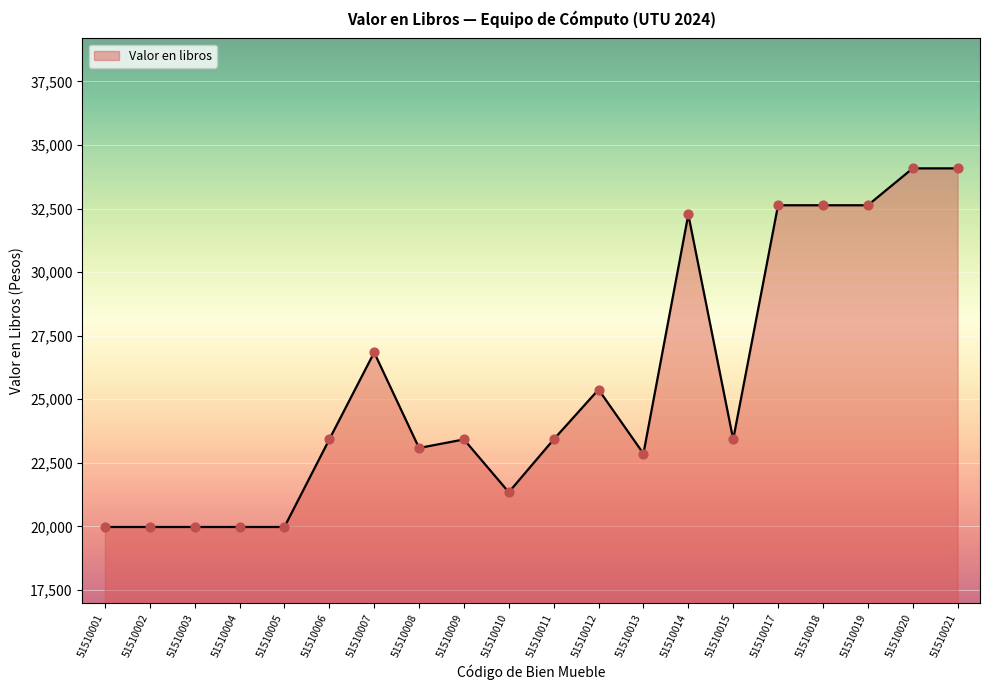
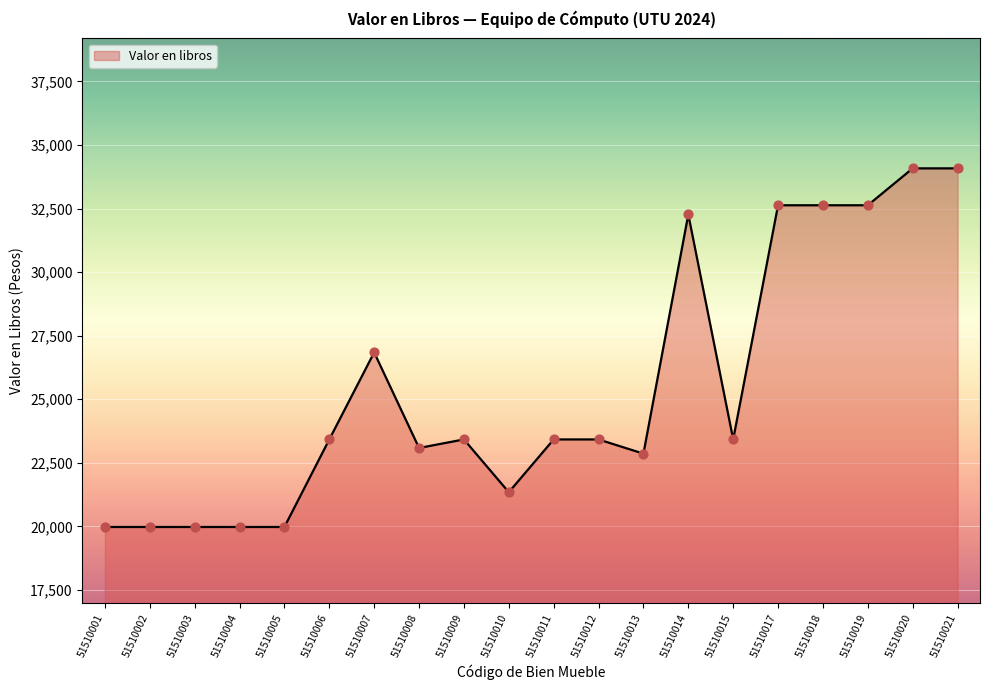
  {
    "51510001": "20,000",
    "51510002": "20,000",
    "51510003": "20,000",
    "51510004": "20,000",
    "51510005": "20,000",
    "51510006": "23,400",
    "51510007": "26,800",
    "51510008": "23,100",
    "51510009": "23,400",
    "51510010": "21,300",
    "51510011": "23,400",
-   "51510012": "25,400",
+   "51510012": "23,400",
    "51510013": "22,900",
    "51510014": "32,300",
    "51510015": "23,400",
    "51510017": "32,600",
    "51510018": "32,600",
    "51510019": "32,600",
    "51510020": "34,100",
    "51510021": "34,100"
  }
